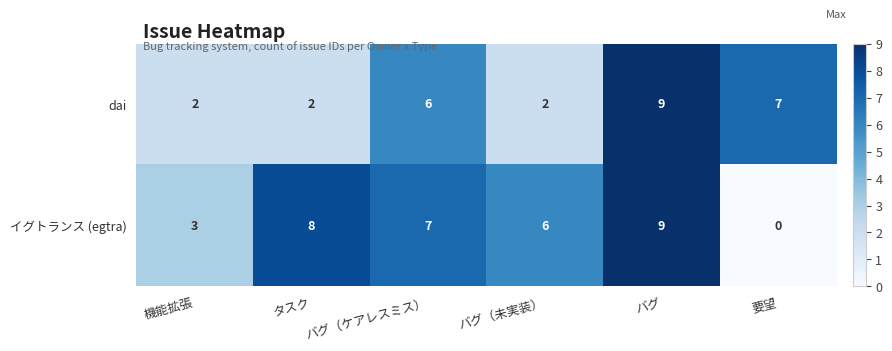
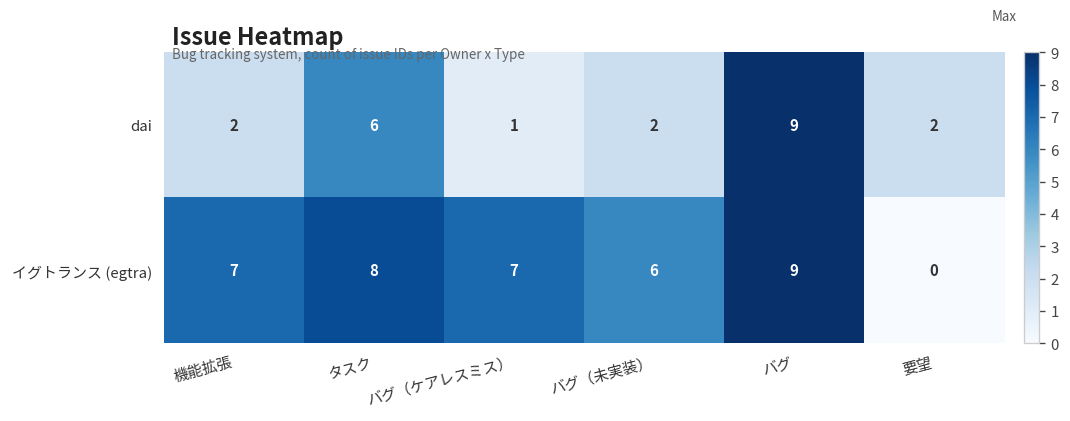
  {
    "dai": {
      "機能拡張": 2,
-     "タスク": 2,
-     "バグ（ケアレスミス）": 6,
+     "タスク": 6,
+     "バグ（ケアレスミス）": 1,
      "バグ（未実装）": 2,
      "バグ": 9,
-     "要望": 7
+     "要望": 2
    },
    "イグトランス (egtra)": {
-     "機能拡張": 3,
+     "機能拡張": 7,
      "タスク": 8,
      "バグ（ケアレスミス）": 7,
      "バグ（未実装）": 6,
      "バグ": 9,
      "要望": 0
    }
  }
